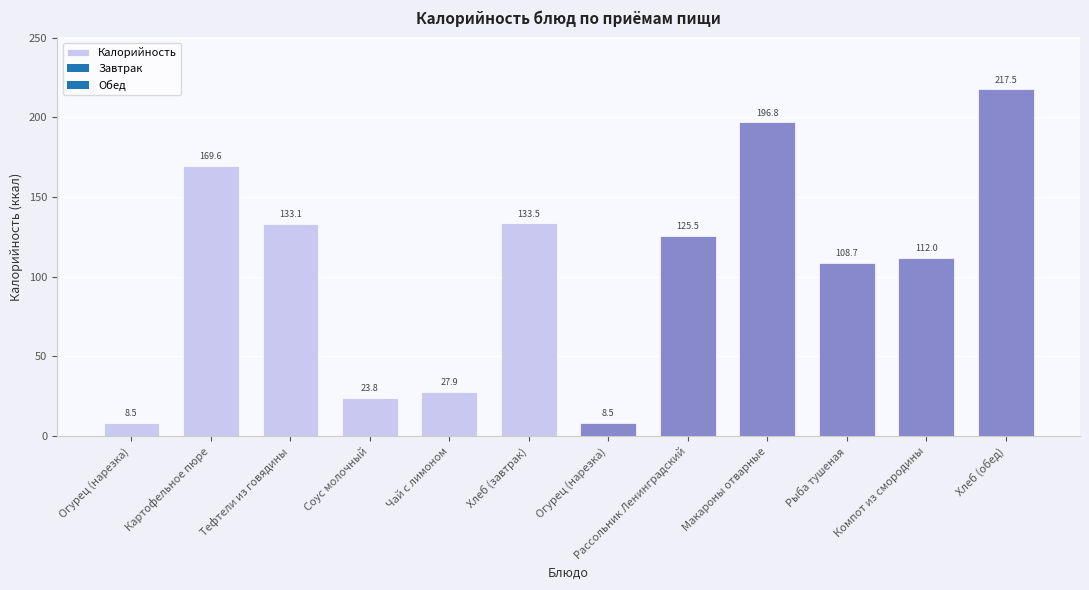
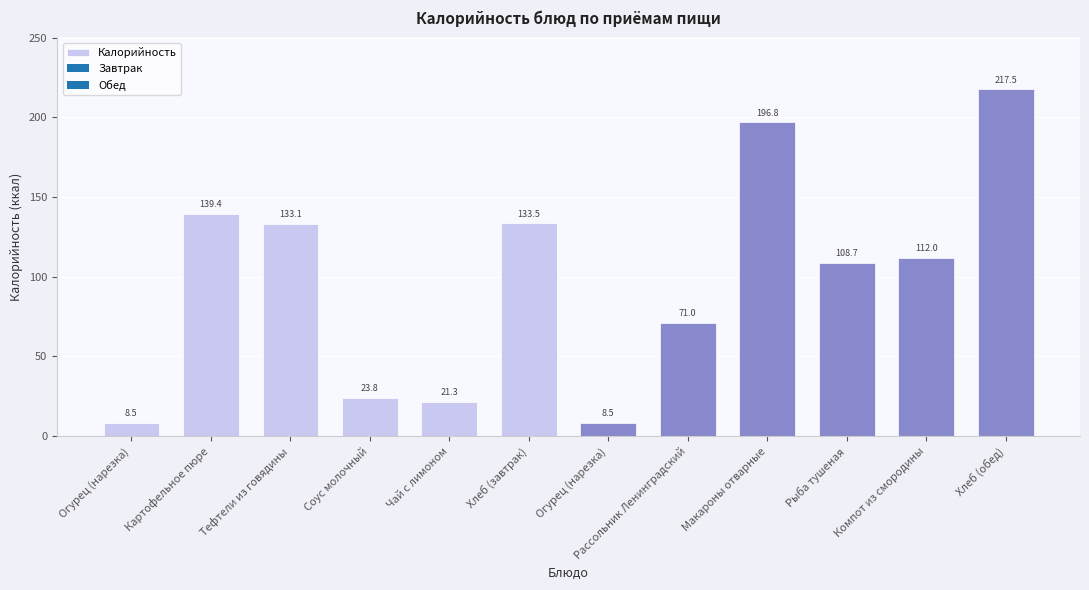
  {
-   "Картофельное пюре": 169.6,
+   "Картофельное пюре": 139.4,
    "Тефтели из говядины": 133.1,
    "Соус молочный": 23.8,
-   "Чай с лимоном": 27.9,
+   "Чай с лимоном": 21.3,
    "Хлеб (завтрак)": 133.5,
-   "Рассольник Ленинградский": 125.5,
+   "Рассольник Ленинградский": 71.0,
    "Макароны отварные": 196.8,
    "Рыба тушеная": 108.7,
    "Компот из смородины": 112.0,
    "Хлеб (обед)": 217.5
  }
